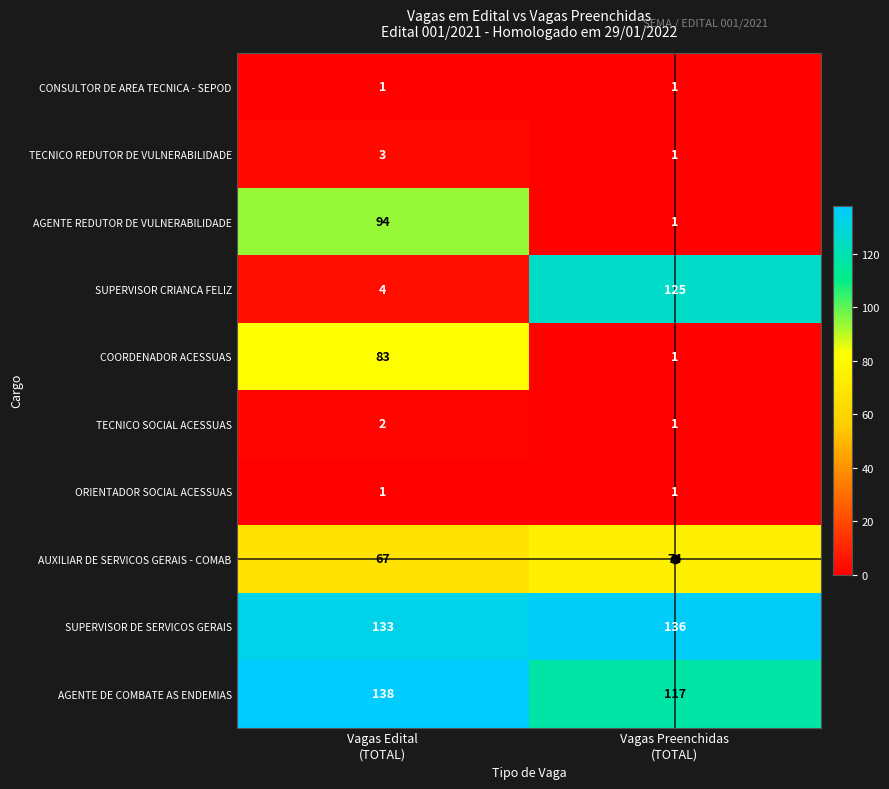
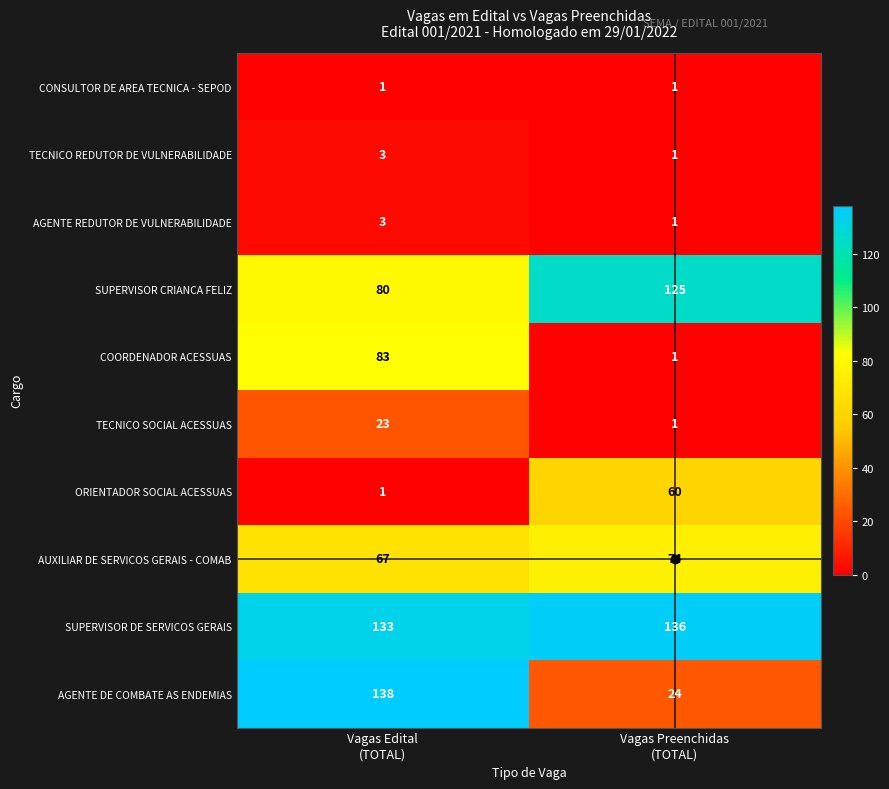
  {
    "CONSULTOR DE AREA TECNICA - SEPOD": {
      "Vagas Edital (TOTAL)": 1,
      "Vagas Preenchidas (TOTAL)": 1
    },
    "TECNICO REDUTOR DE VULNERABILIDADE": {
      "Vagas Edital (TOTAL)": 3,
      "Vagas Preenchidas (TOTAL)": 1
    },
    "AGENTE REDUTOR DE VULNERABILIDADE": {
-     "Vagas Edital (TOTAL)": 94,
+     "Vagas Edital (TOTAL)": 3,
      "Vagas Preenchidas (TOTAL)": 1
    },
    "SUPERVISOR CRIANCA FELIZ": {
-     "Vagas Edital (TOTAL)": 4,
+     "Vagas Edital (TOTAL)": 80,
      "Vagas Preenchidas (TOTAL)": 125
    },
    "COORDENADOR ACESSUAS": {
      "Vagas Edital (TOTAL)": 83,
      "Vagas Preenchidas (TOTAL)": 1
    },
    "TECNICO SOCIAL ACESSUAS": {
-     "Vagas Edital (TOTAL)": 2,
+     "Vagas Edital (TOTAL)": 23,
      "Vagas Preenchidas (TOTAL)": 1
    },
    "ORIENTADOR SOCIAL ACESSUAS": {
      "Vagas Edital (TOTAL)": 1,
-     "Vagas Preenchidas (TOTAL)": 1
+     "Vagas Preenchidas (TOTAL)": 60
    },
    "AUXILIAR DE SERVICOS GERAIS - COMAB": {
      "Vagas Edital (TOTAL)": 67
    },
    "SUPERVISOR DE SERVICOS GERAIS": {
      "Vagas Edital (TOTAL)": 133,
      "Vagas Preenchidas (TOTAL)": 136
    },
    "AGENTE DE COMBATE AS ENDEMIAS": {
      "Vagas Edital (TOTAL)": 138,
-     "Vagas Preenchidas (TOTAL)": 117
+     "Vagas Preenchidas (TOTAL)": 24
    }
  }
